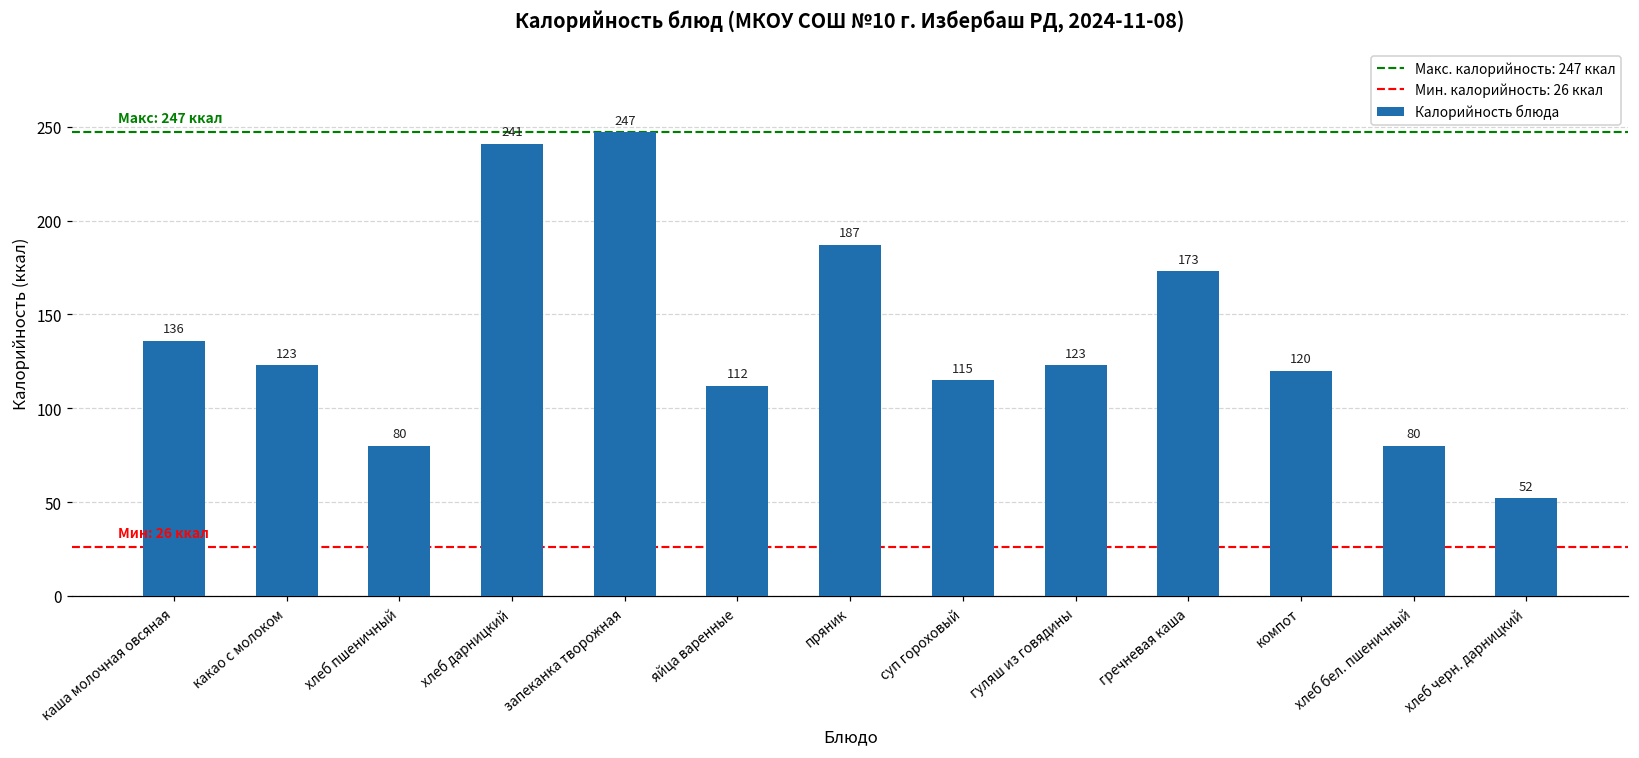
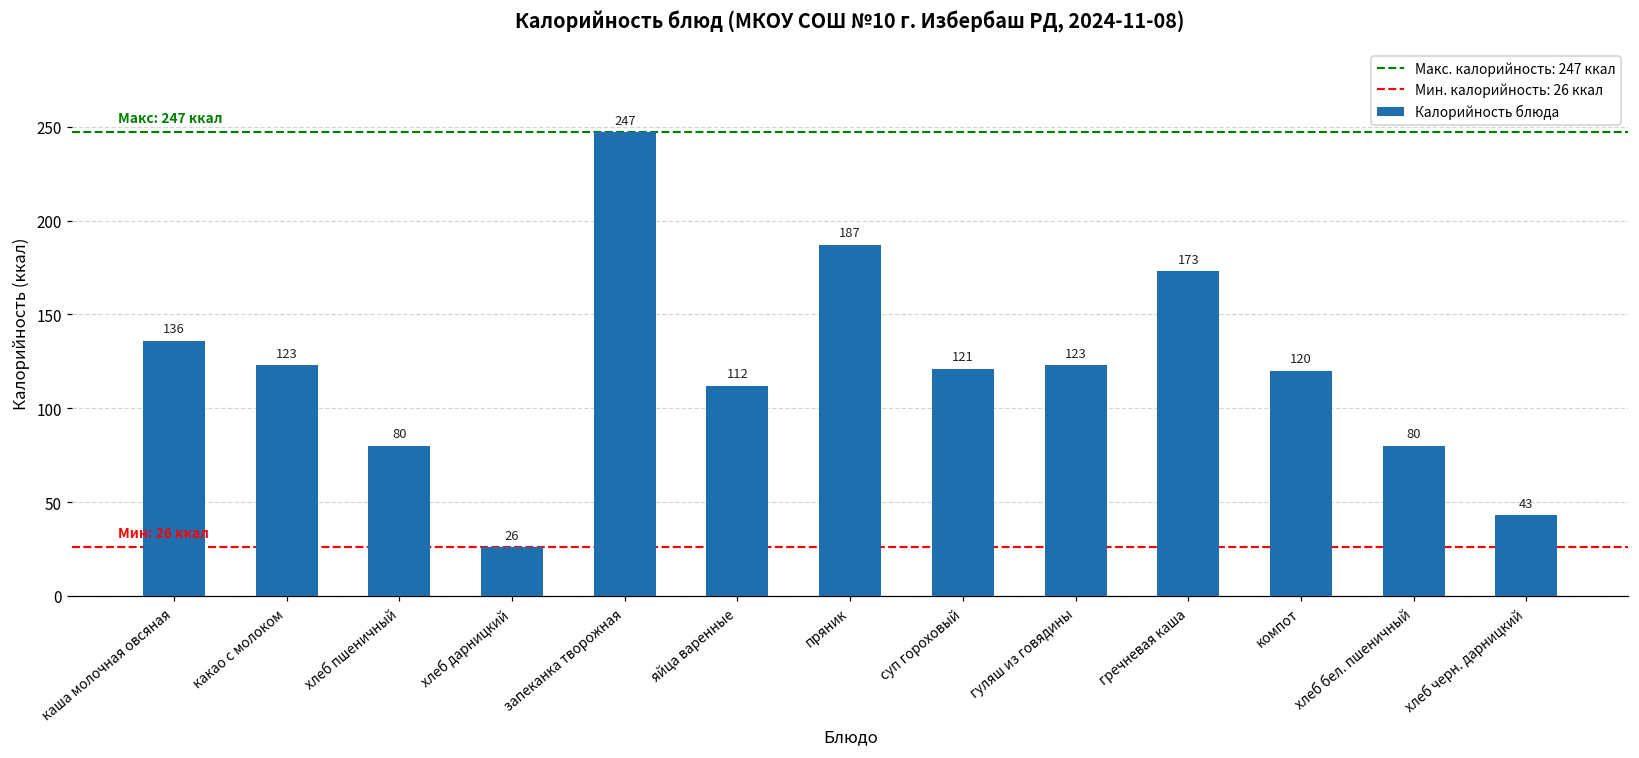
  {
    "каша молочная овсяная": 136,
    "какао с молоком": 123,
    "хлеб пшеничный": 80,
-   "хлеб дарницкий": 241,
+   "хлеб дарницкий": 26,
    "запеканка творожная": 247,
    "яйца варенные": 112,
    "пряник": 187,
-   "суп гороховый": 115,
+   "суп гороховый": 121,
    "гуляш из говядины": 123,
    "гречневая каша": 173,
    "компот": 120,
    "хлеб бел. пшеничный": 80,
-   "хлеб черн. дарницкий": 52
+   "хлеб черн. дарницкий": 43
  }
